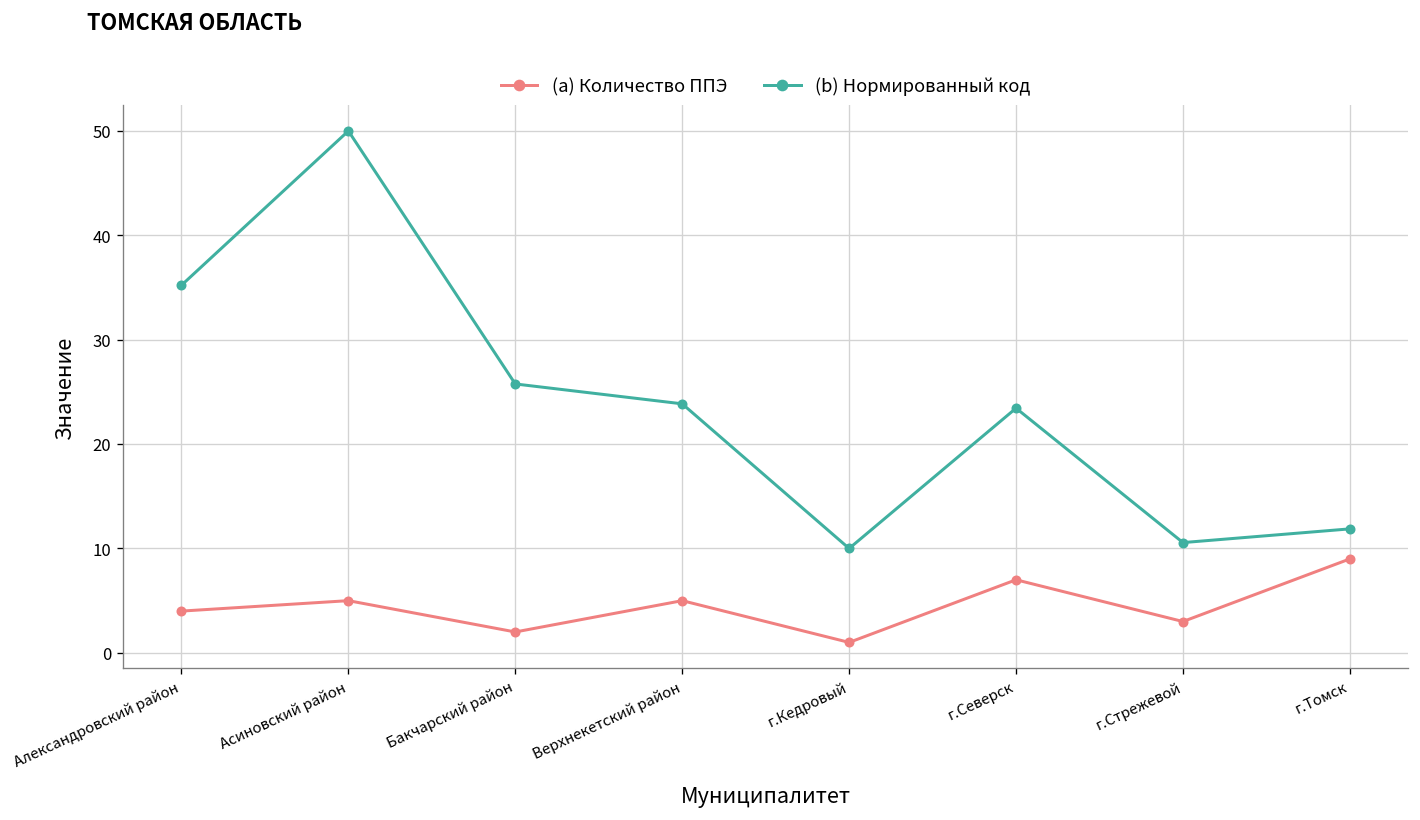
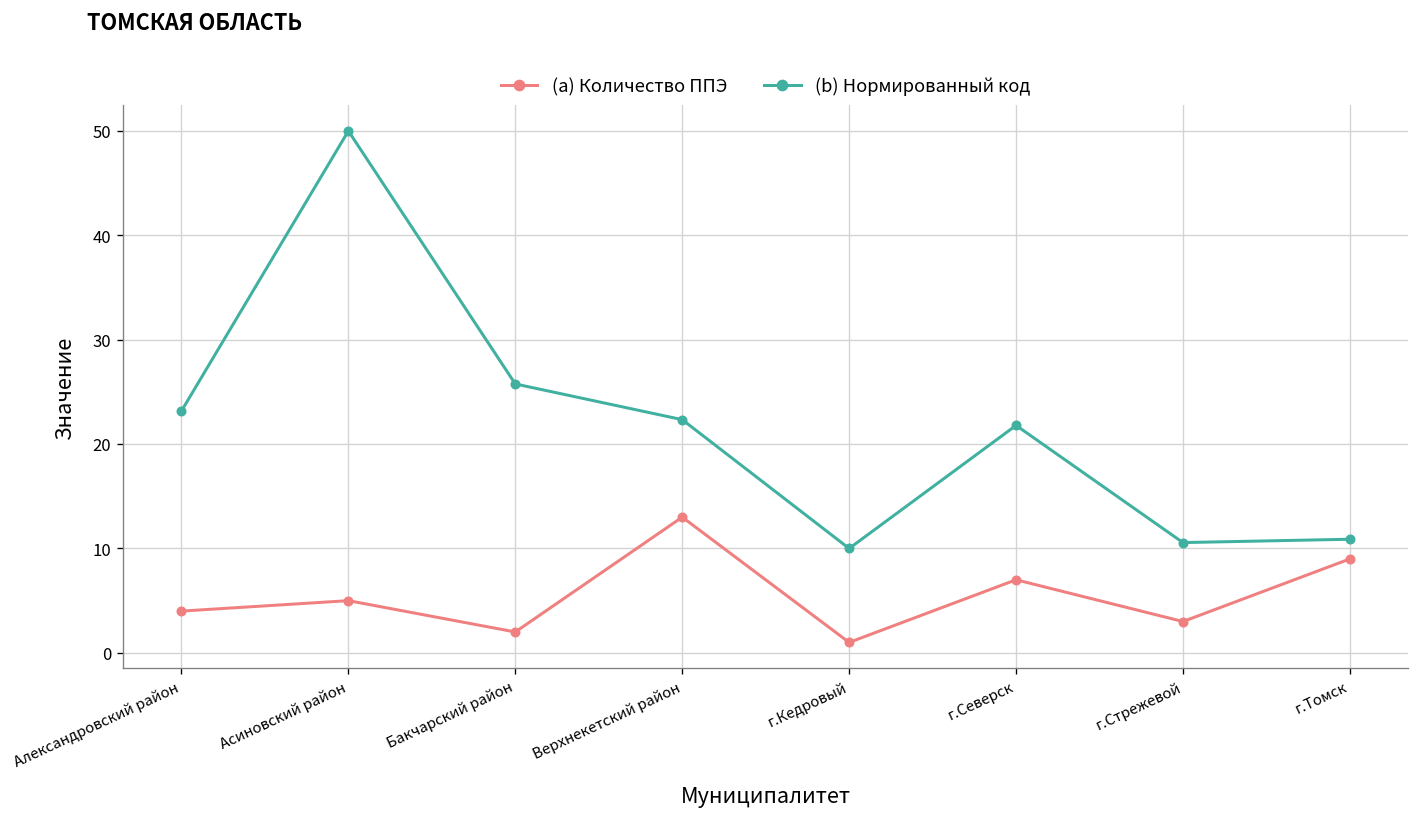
  {
    "(a) Количество ППЭ": {
      "Александровский район": 4,
      "Асиновский район": 5,
      "Бакчарский район": 2,
-     "Верхнекетский район": 5,
+     "Верхнекетский район": 13,
      "г.Кедровый": 1,
      "г.Северск": 7,
      "г.Стрежевой": 3,
      "г.Томск": 9
    },
    "(b) Нормированный код": {
-     "Александровский район": 35,
+     "Александровский район": 23,
      "Асиновский район": 50,
      "Бакчарский район": 26,
-     "Верхнекетский район": 24,
+     "Верхнекетский район": 22,
      "г.Кедровый": 10,
-     "г.Северск": 23,
+     "г.Северск": 22,
      "г.Стрежевой": 11,
-     "г.Томск": 12
+     "г.Томск": 11
    }
  }
